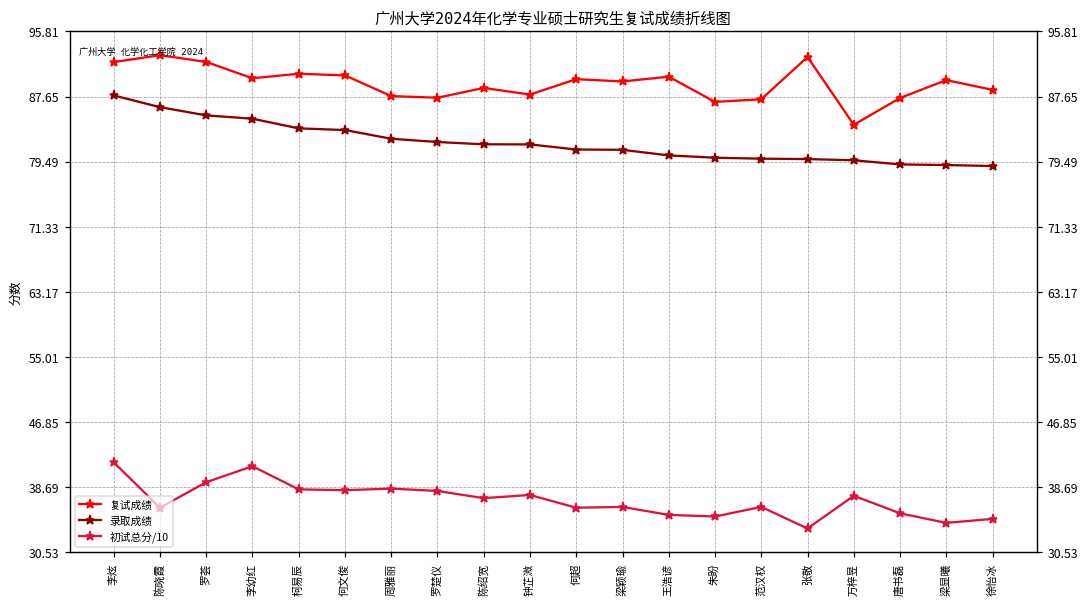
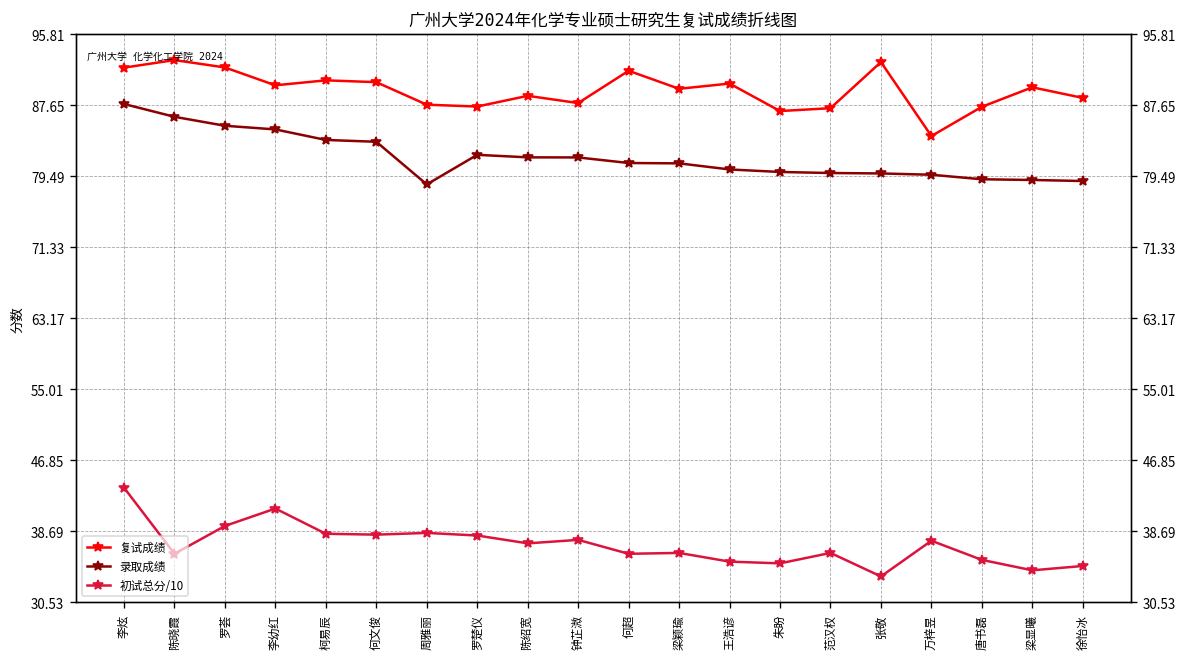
  {
    "复试成绩": {
      "李炫": 92,
      "罗荟": 92,
      "李幼红": 90,
      "柯易辰": 91,
      "何文俊": 90,
      "周雅丽": 88,
      "罗楚仪": 88,
      "陈绍宽": 89,
      "钟芷溦": 88,
-     "何超": 90,
+     "何超": 92,
      "梁颖瑜": 90,
      "王浩谚": 90,
      "朱盼": 87,
      "范汉权": 87,
      "张敬": 93,
      "万梓昱": 84,
      "唐书磊": 87,
      "梁显曦": 90,
      "徐怡冰": 88
    },
    "录取成绩": {
      "李炫": 88,
      "陈晓霞": 86,
      "罗荟": 85,
      "李幼红": 85,
      "柯易辰": 84,
      "何文俊": 83,
-     "周雅丽": 82,
+     "周雅丽": 79,
      "罗楚仪": 82,
      "陈绍宽": 82,
      "钟芷溦": 82,
      "何超": 81,
      "梁颖瑜": 81,
      "王浩谚": 80,
      "朱盼": 80,
      "范汉权": 80,
      "张敬": 80,
      "万梓昱": 80,
      "唐书磊": 79,
      "梁显曦": 79,
      "徐怡冰": 79
    },
    "初试总分/10": {
-     "李炫": 42,
+     "李炫": 44,
      "罗荟": 39,
      "李幼红": 41,
      "柯易辰": 38,
      "何文俊": 38,
      "周雅丽": 39,
      "罗楚仪": 38,
      "陈绍宽": 37,
      "钟芷溦": 38,
      "何超": 36,
      "梁颖瑜": 36,
      "王浩谚": 35,
      "朱盼": 35,
      "范汉权": 36,
      "张敬": 34,
      "万梓昱": 38,
      "唐书磊": 35,
      "梁显曦": 34,
      "徐怡冰": 35
    }
  }
